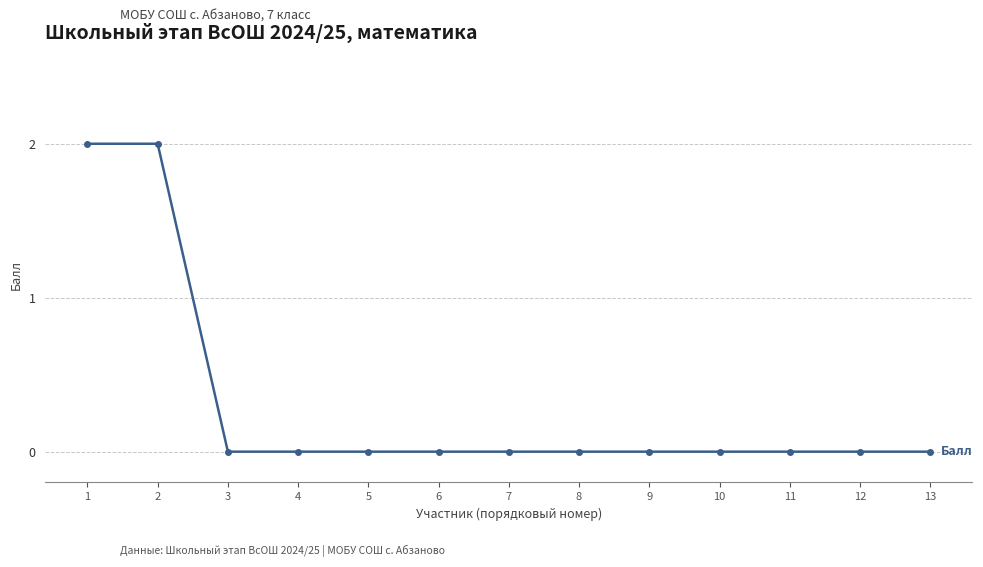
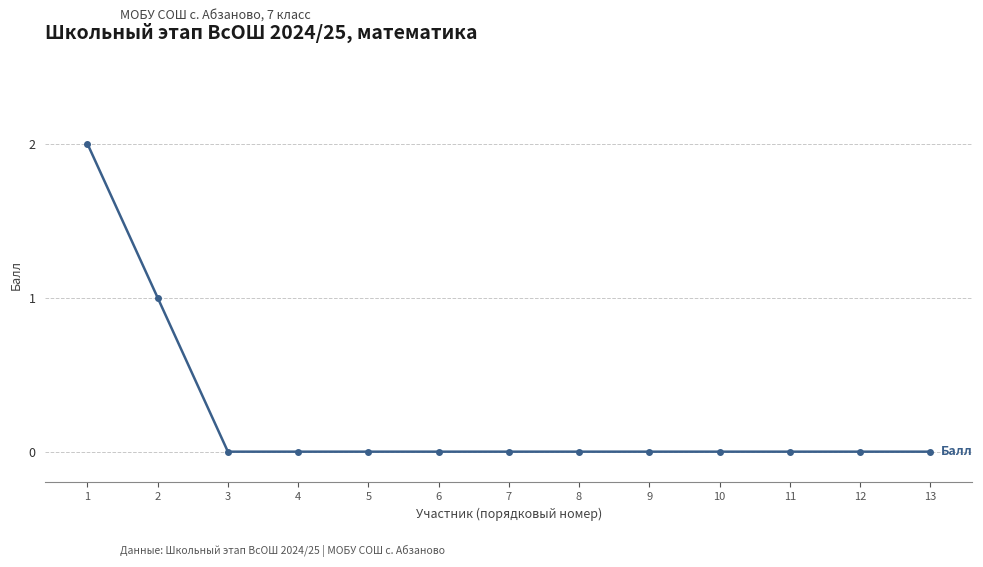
  {
    "1": 2,
-   "2": 2,
+   "2": 1,
    "3": 0,
    "4": 0,
    "5": 0,
    "6": 0,
    "7": 0,
    "8": 0,
    "9": 0,
    "10": 0,
    "11": 0,
    "12": 0,
    "13": 0
  }
